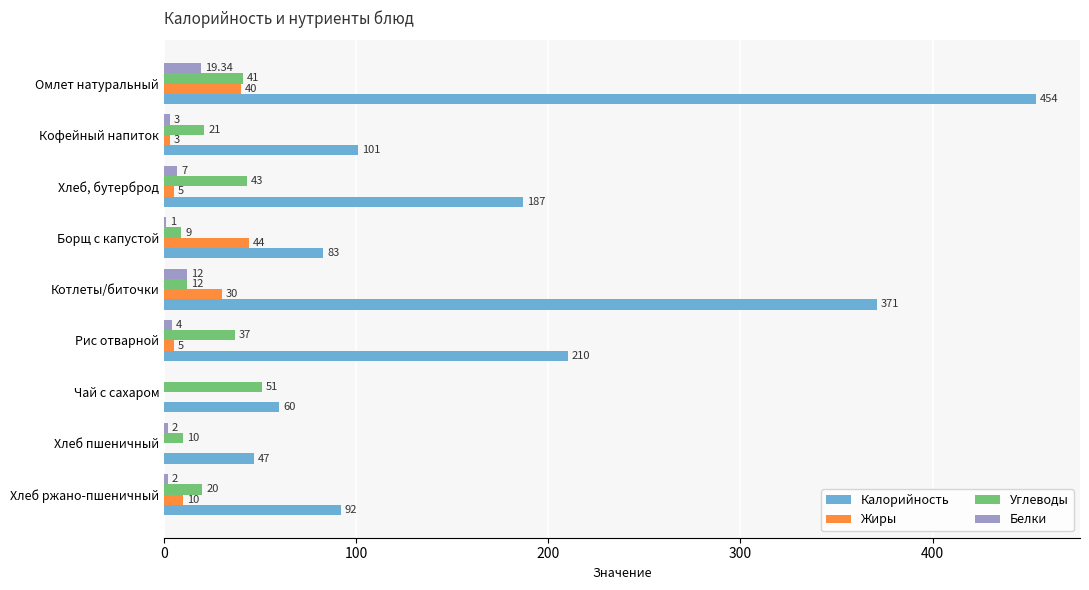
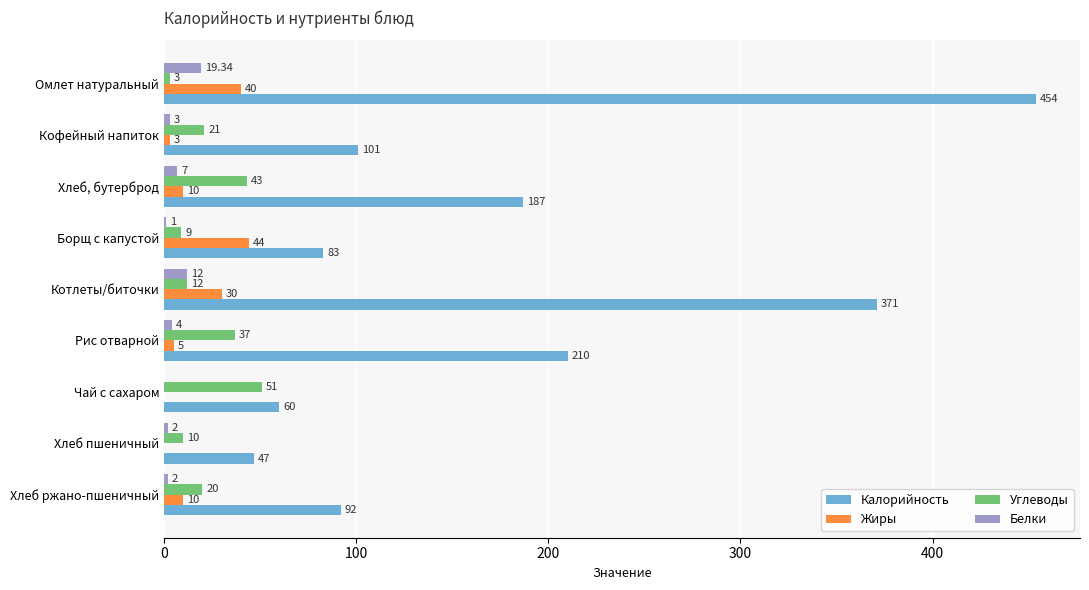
  {
    "Жиры": {
      "Омлет натуральный": 40,
      "Кофейный напиток": 3,
-     "Хлеб, бутерброд": 5,
+     "Хлеб, бутерброд": 10,
      "Борщ с капустой": 44,
      "Котлеты/биточки": 30,
      "Рис отварной": 5,
      "Хлеб ржано-пшеничный": 10
    },
    "Углеводы": {
-     "Омлет натуральный": 41,
+     "Омлет натуральный": 3,
      "Кофейный напиток": 21,
      "Хлеб, бутерброд": 43,
      "Борщ с капустой": 9,
      "Котлеты/биточки": 12,
      "Рис отварной": 37,
      "Чай с сахаром": 51,
      "Хлеб пшеничный": 10,
      "Хлеб ржано-пшеничный": 20
    }
  }
